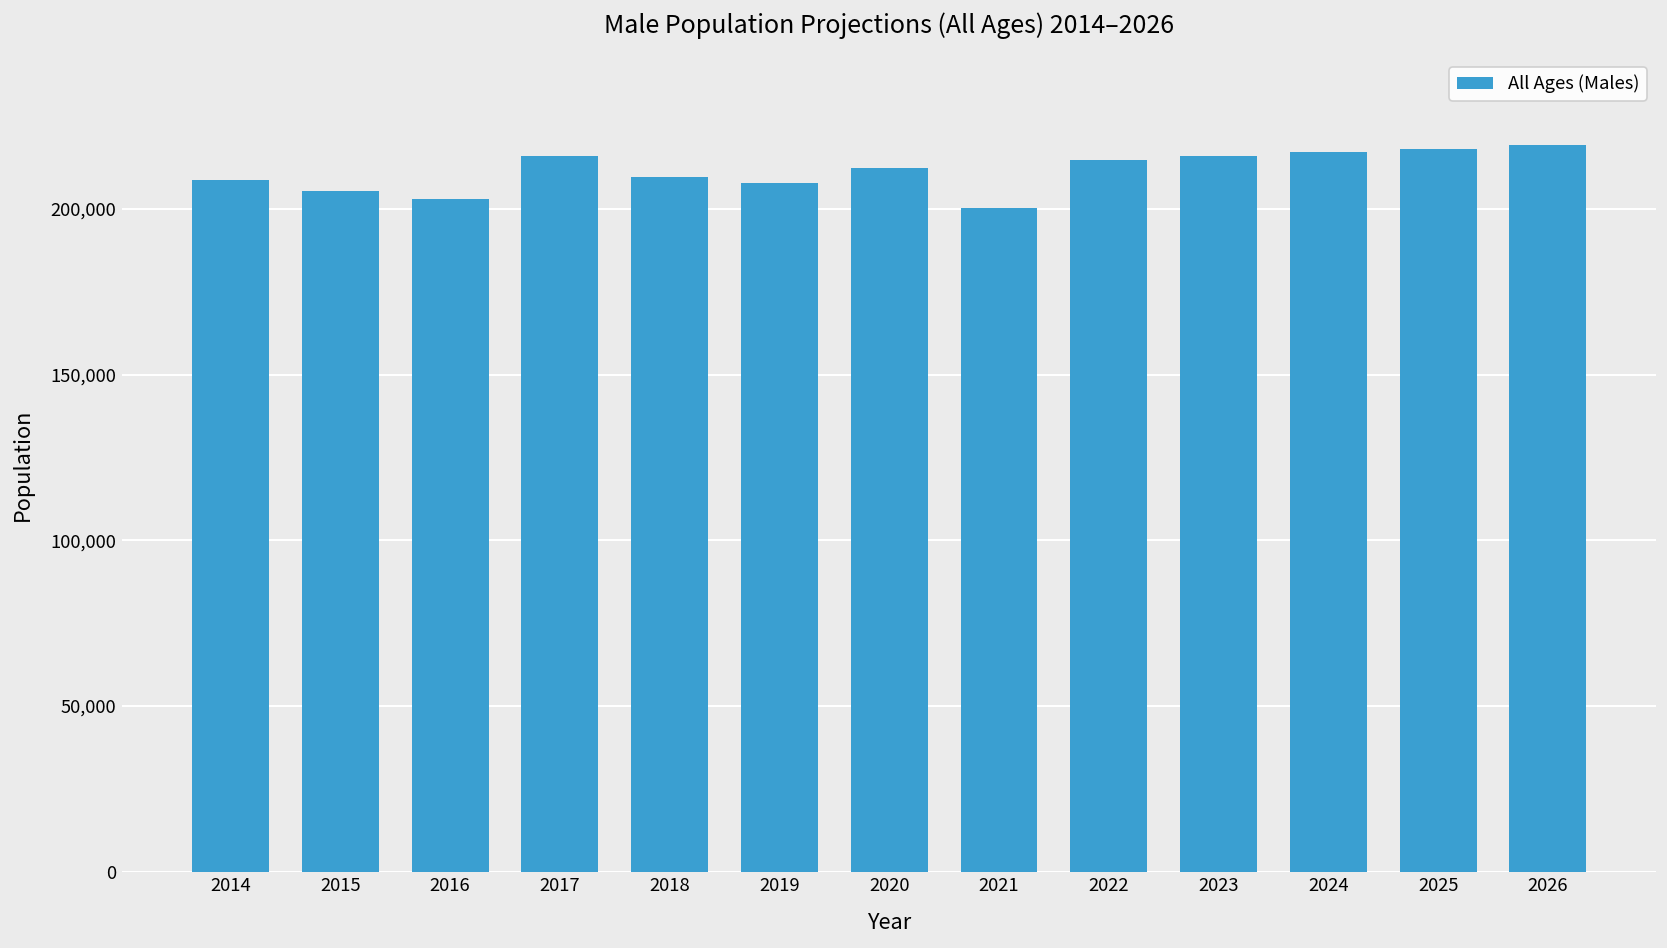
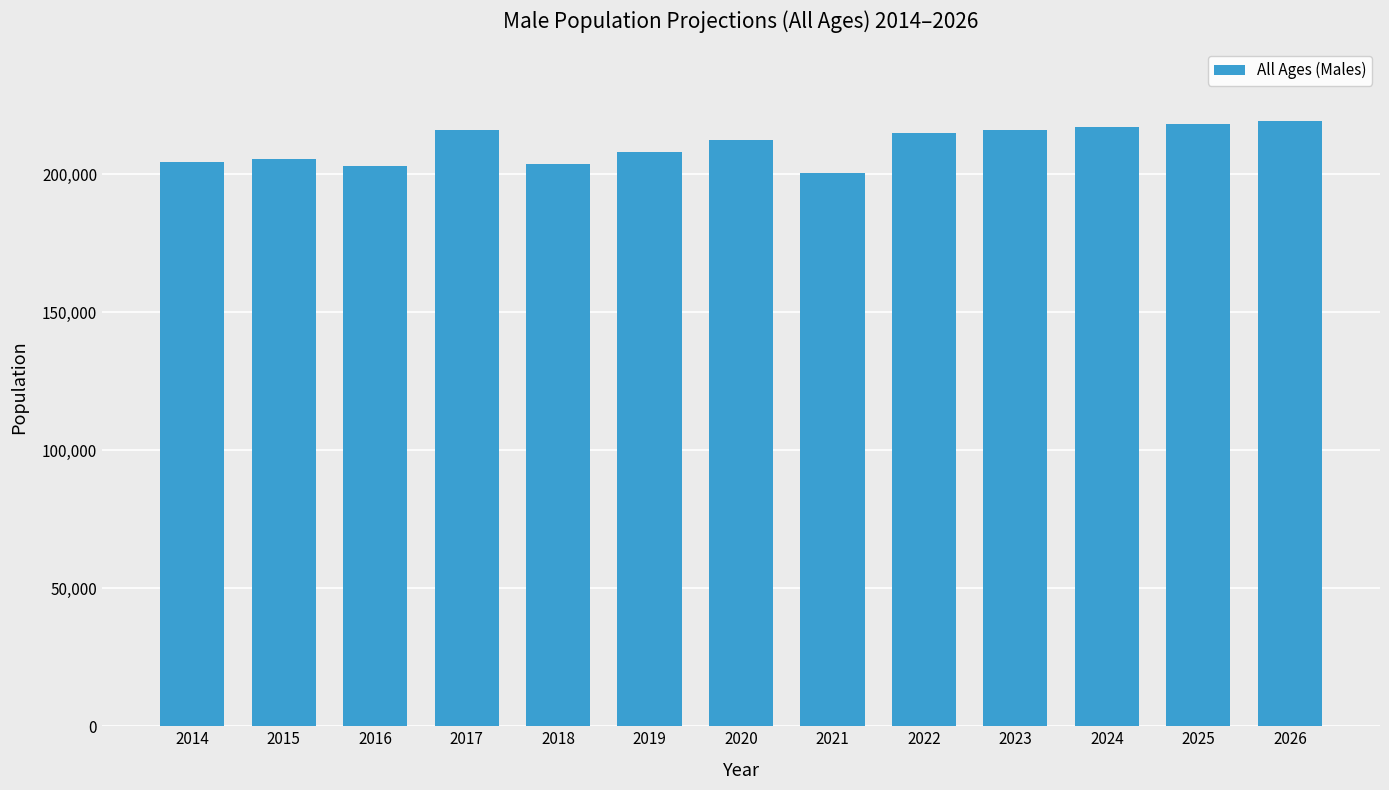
  {
-   "2014": "209,000",
+   "2014": "204,000",
    "2015": "206,000",
    "2016": "203,000",
    "2017": "216,000",
-   "2018": "210,000",
+   "2018": "204,000",
    "2019": "208,000",
    "2020": "212,000",
    "2021": "200,000",
    "2022": "215,000",
    "2023": "216,000",
    "2024": "217,000",
    "2025": "218,000",
    "2026": "219,000"
  }
